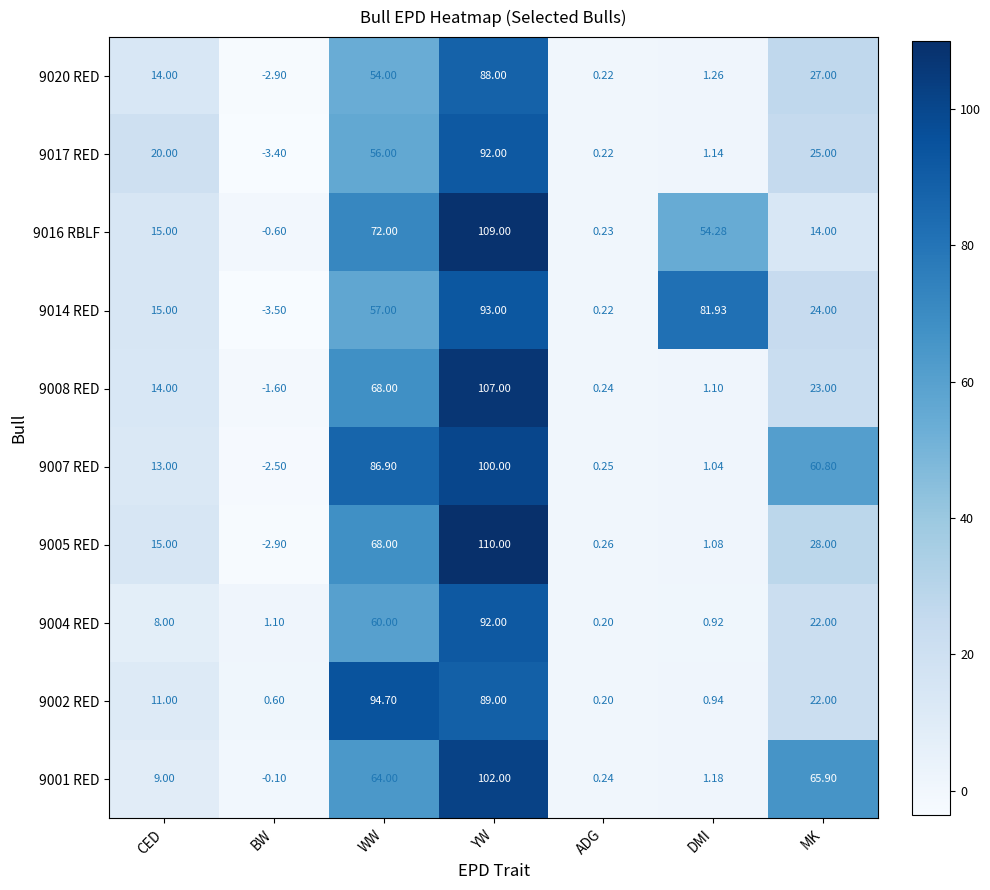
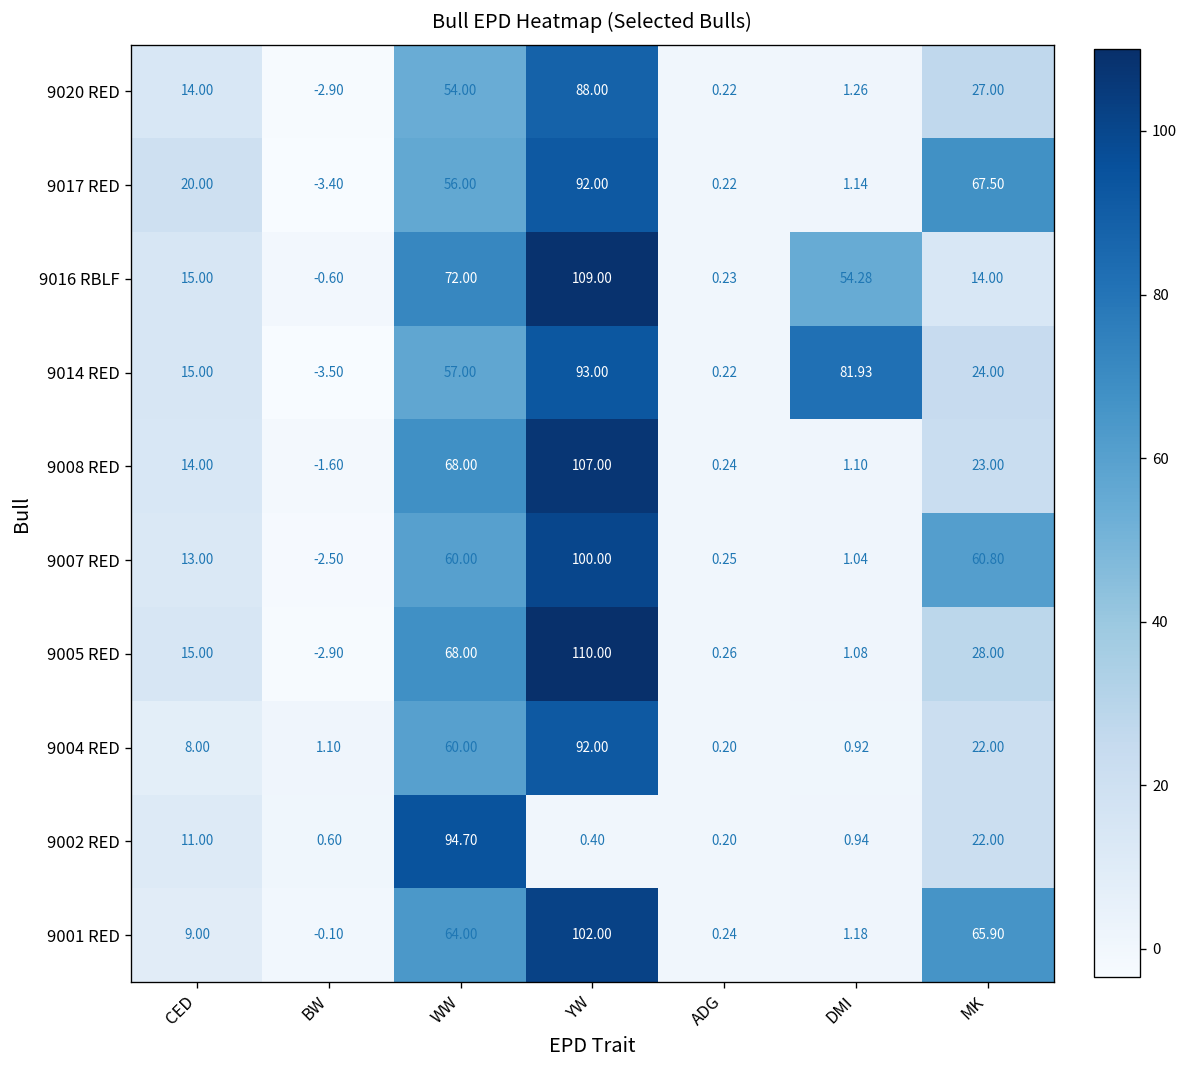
  {
    "9020 RED": {
      "CED": 14.00,
      "BW": -2.90,
      "WW": 54.00,
      "YW": 88.00,
      "ADG": 0.22,
      "DMI": 1.26,
      "MK": 27.00
    },
    "9017 RED": {
      "CED": 20.00,
      "BW": -3.40,
      "WW": 56.00,
      "YW": 92.00,
      "ADG": 0.22,
      "DMI": 1.14,
-     "MK": 25.00
+     "MK": 67.50
    },
    "9016 RBLF": {
      "CED": 15.00,
      "BW": -0.60,
      "WW": 72.00,
      "YW": 109.00,
      "ADG": 0.23,
      "DMI": 54.28,
      "MK": 14.00
    },
    "9014 RED": {
      "CED": 15.00,
      "BW": -3.50,
      "WW": 57.00,
      "YW": 93.00,
      "ADG": 0.22,
      "DMI": 81.93,
      "MK": 24.00
    },
    "9008 RED": {
      "CED": 14.00,
      "BW": -1.60,
      "WW": 68.00,
      "YW": 107.00,
      "ADG": 0.24,
      "DMI": 1.10,
      "MK": 23.00
    },
    "9007 RED": {
      "CED": 13.00,
      "BW": -2.50,
-     "WW": 86.90,
+     "WW": 60.00,
      "YW": 100.00,
      "ADG": 0.25,
      "DMI": 1.04,
      "MK": 60.80
    },
    "9005 RED": {
      "CED": 15.00,
      "BW": -2.90,
      "WW": 68.00,
      "YW": 110.00,
      "ADG": 0.26,
      "DMI": 1.08,
      "MK": 28.00
    },
    "9004 RED": {
      "CED": 8.00,
      "BW": 1.10,
      "WW": 60.00,
      "YW": 92.00,
      "ADG": 0.20,
      "DMI": 0.92,
      "MK": 22.00
    },
    "9002 RED": {
      "CED": 11.00,
      "BW": 0.60,
      "WW": 94.70,
-     "YW": 89.00,
+     "YW": 0.40,
      "ADG": 0.20,
      "DMI": 0.94,
      "MK": 22.00
    },
    "9001 RED": {
      "CED": 9.00,
      "BW": -0.10,
      "YW": 102.00,
      "ADG": 0.24,
      "DMI": 1.18,
      "MK": 65.90
    }
  }
